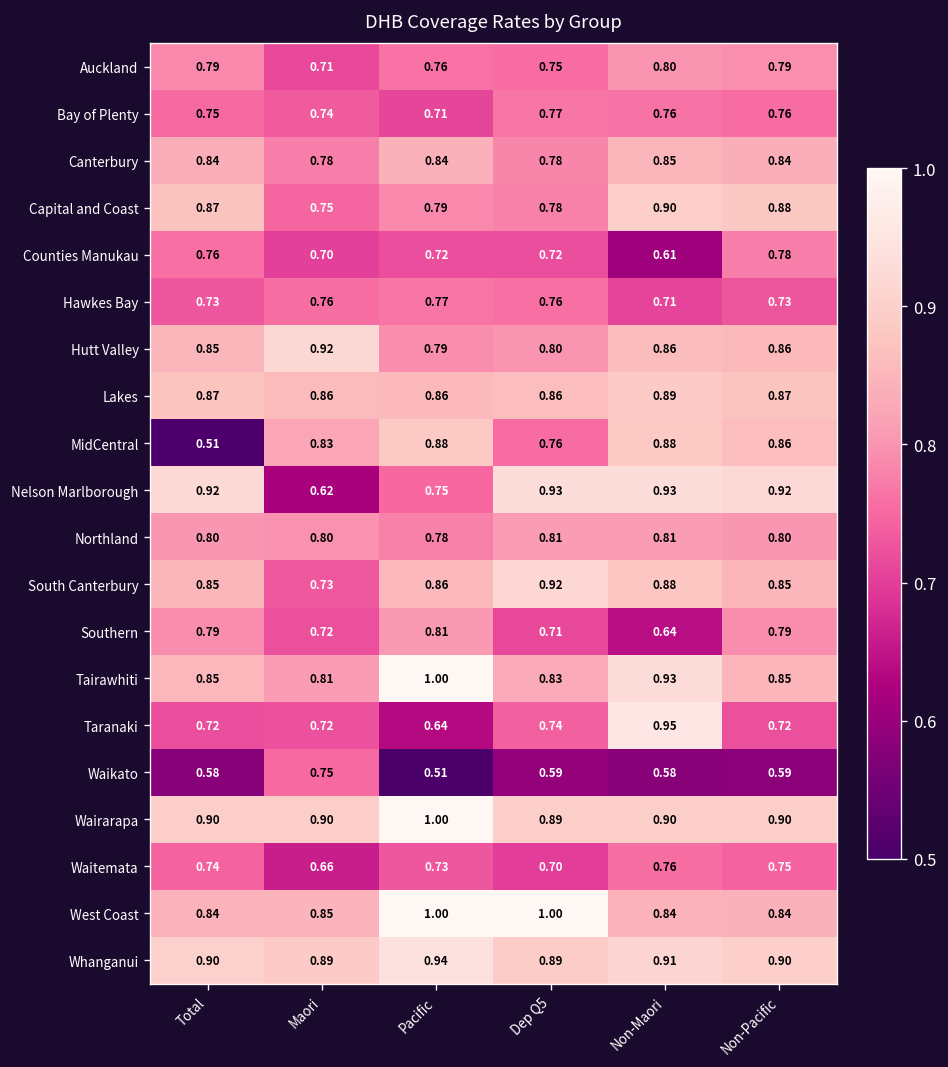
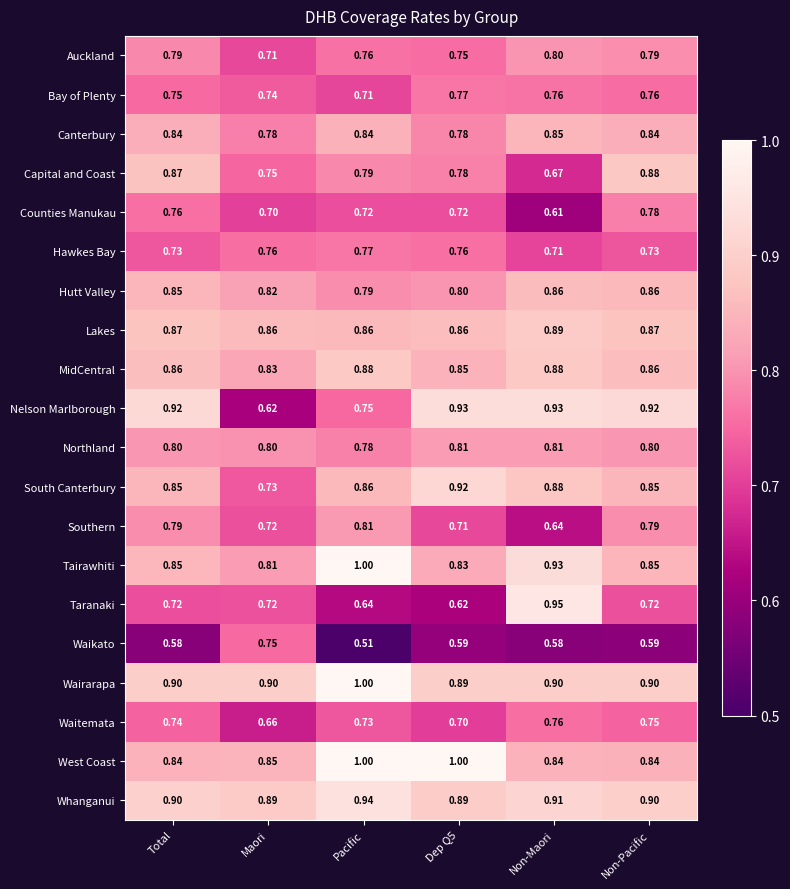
  {
    "Auckland": {
      "Total": 0.79,
      "Maori": 0.71,
      "Pacific": 0.76,
      "Dep Q5": 0.75,
      "Non-Maori": 0.80,
      "Non-Pacific": 0.79
    },
    "Bay of Plenty": {
      "Total": 0.75,
      "Maori": 0.74,
      "Pacific": 0.71,
      "Dep Q5": 0.77,
      "Non-Maori": 0.76,
      "Non-Pacific": 0.76
    },
    "Canterbury": {
      "Total": 0.84,
      "Maori": 0.78,
      "Pacific": 0.84,
      "Dep Q5": 0.78,
      "Non-Maori": 0.85,
      "Non-Pacific": 0.84
    },
    "Capital and Coast": {
      "Total": 0.87,
      "Maori": 0.75,
      "Pacific": 0.79,
      "Dep Q5": 0.78,
-     "Non-Maori": 0.90,
+     "Non-Maori": 0.67,
      "Non-Pacific": 0.88
    },
    "Counties Manukau": {
      "Total": 0.76,
      "Maori": 0.70,
      "Pacific": 0.72,
      "Dep Q5": 0.72,
      "Non-Maori": 0.61,
      "Non-Pacific": 0.78
    },
    "Hawkes Bay": {
      "Total": 0.73,
      "Maori": 0.76,
      "Pacific": 0.77,
      "Dep Q5": 0.76,
      "Non-Maori": 0.71,
      "Non-Pacific": 0.73
    },
    "Hutt Valley": {
      "Total": 0.85,
-     "Maori": 0.92,
+     "Maori": 0.82,
      "Pacific": 0.79,
      "Dep Q5": 0.80,
      "Non-Maori": 0.86,
      "Non-Pacific": 0.86
    },
    "Lakes": {
      "Total": 0.87,
      "Maori": 0.86,
      "Pacific": 0.86,
      "Dep Q5": 0.86,
      "Non-Maori": 0.89,
      "Non-Pacific": 0.87
    },
    "MidCentral": {
-     "Total": 0.51,
+     "Total": 0.86,
      "Maori": 0.83,
      "Pacific": 0.88,
-     "Dep Q5": 0.76,
+     "Dep Q5": 0.85,
      "Non-Maori": 0.88,
      "Non-Pacific": 0.86
    },
    "Nelson Marlborough": {
      "Total": 0.92,
      "Maori": 0.62,
      "Pacific": 0.75,
      "Dep Q5": 0.93,
      "Non-Maori": 0.93,
      "Non-Pacific": 0.92
    },
    "Northland": {
      "Total": 0.80,
      "Maori": 0.80,
      "Pacific": 0.78,
      "Dep Q5": 0.81,
      "Non-Maori": 0.81,
      "Non-Pacific": 0.80
    },
    "South Canterbury": {
      "Total": 0.85,
      "Maori": 0.73,
      "Pacific": 0.86,
      "Dep Q5": 0.92,
      "Non-Maori": 0.88,
      "Non-Pacific": 0.85
    },
    "Southern": {
      "Total": 0.79,
      "Maori": 0.72,
      "Pacific": 0.81,
      "Dep Q5": 0.71,
      "Non-Maori": 0.64,
      "Non-Pacific": 0.79
    },
    "Tairawhiti": {
      "Total": 0.85,
      "Maori": 0.81,
      "Pacific": 1.00,
      "Dep Q5": 0.83,
      "Non-Maori": 0.93,
      "Non-Pacific": 0.85
    },
    "Taranaki": {
      "Total": 0.72,
      "Maori": 0.72,
      "Pacific": 0.64,
-     "Dep Q5": 0.74,
+     "Dep Q5": 0.62,
      "Non-Maori": 0.95,
      "Non-Pacific": 0.72
    },
    "Waikato": {
      "Total": 0.58,
      "Maori": 0.75,
      "Pacific": 0.51,
      "Dep Q5": 0.59,
      "Non-Maori": 0.58,
      "Non-Pacific": 0.59
    },
    "Wairarapa": {
      "Total": 0.90,
      "Maori": 0.90,
      "Pacific": 1.00,
      "Dep Q5": 0.89,
      "Non-Maori": 0.90,
      "Non-Pacific": 0.90
    },
    "Waitemata": {
      "Total": 0.74,
      "Maori": 0.66,
      "Pacific": 0.73,
      "Dep Q5": 0.70,
      "Non-Maori": 0.76,
      "Non-Pacific": 0.75
    },
    "West Coast": {
      "Total": 0.84,
      "Maori": 0.85,
      "Pacific": 1.00,
      "Dep Q5": 1.00,
      "Non-Maori": 0.84,
      "Non-Pacific": 0.84
    },
    "Whanganui": {
      "Total": 0.90,
      "Maori": 0.89,
      "Pacific": 0.94,
      "Dep Q5": 0.89,
      "Non-Maori": 0.91,
      "Non-Pacific": 0.90
    }
  }
